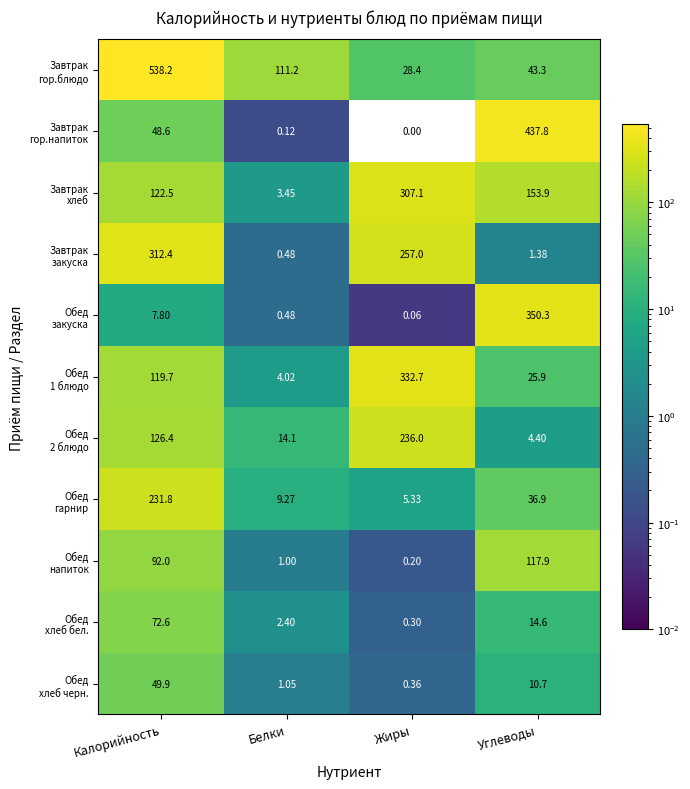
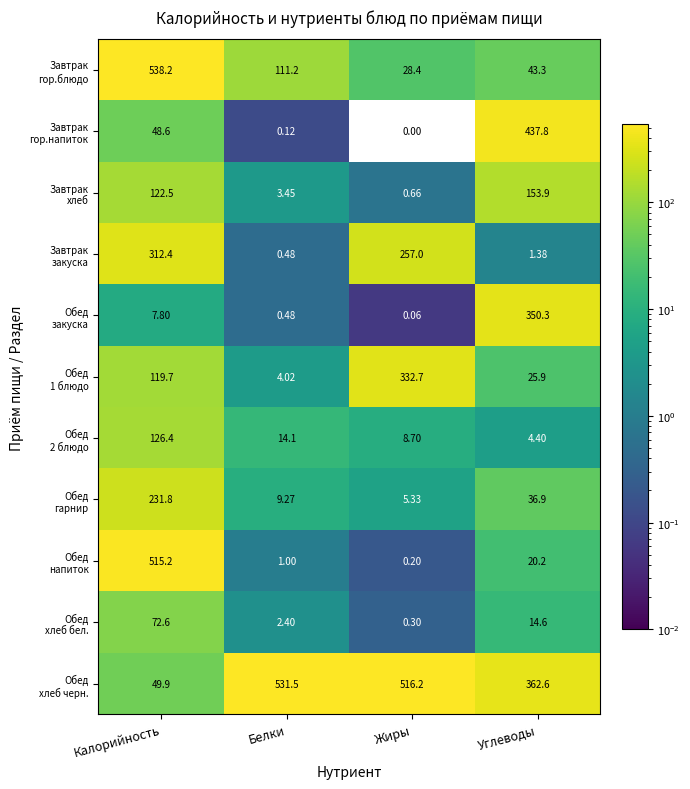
  {
    "Завтрак гор.блюдо": {
      "Калорийность": 538.2,
      "Белки": 111.2,
      "Жиры": 28.4,
      "Углеводы": 43.3
    },
    "Завтрак гор.напиток": {
      "Калорийность": 48.6,
      "Белки": 0.12,
      "Жиры": 0.00,
      "Углеводы": 437.8
    },
    "Завтрак хлеб": {
      "Калорийность": 122.5,
      "Белки": 3.45,
-     "Жиры": 307.1,
+     "Жиры": 0.66,
      "Углеводы": 153.9
    },
    "Завтрак закуска": {
      "Калорийность": 312.4,
      "Белки": 0.48,
      "Жиры": 257.0,
      "Углеводы": 1.38
    },
    "Обед закуска": {
      "Калорийность": 7.80,
      "Белки": 0.48,
      "Жиры": 0.06,
      "Углеводы": 350.3
    },
    "Обед 1 блюдо": {
      "Калорийность": 119.7,
      "Белки": 4.02,
      "Жиры": 332.7,
      "Углеводы": 25.9
    },
    "Обед 2 блюдо": {
      "Калорийность": 126.4,
      "Белки": 14.1,
-     "Жиры": 236.0,
+     "Жиры": 8.70,
      "Углеводы": 4.40
    },
    "Обед гарнир": {
      "Калорийность": 231.8,
      "Белки": 9.27,
      "Жиры": 5.33,
      "Углеводы": 36.9
    },
    "Обед напиток": {
-     "Калорийность": 92.0,
+     "Калорийность": 515.2,
      "Белки": 1.00,
      "Жиры": 0.20,
-     "Углеводы": 117.9
+     "Углеводы": 20.2
    },
    "Обед хлеб бел.": {
      "Калорийность": 72.6,
      "Белки": 2.40,
      "Жиры": 0.30,
      "Углеводы": 14.6
    },
    "Обед хлеб черн.": {
      "Калорийность": 49.9,
-     "Белки": 1.05,
-     "Жиры": 0.36,
-     "Углеводы": 10.7
+     "Белки": 531.5,
+     "Жиры": 516.2,
+     "Углеводы": 362.6
    }
  }
